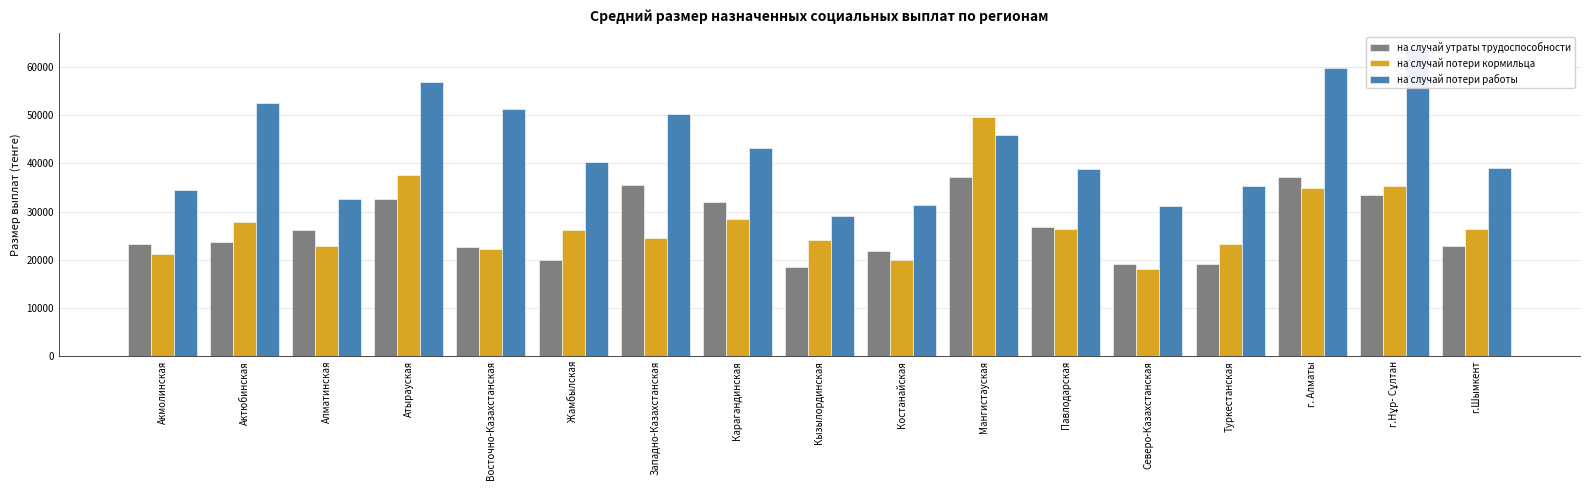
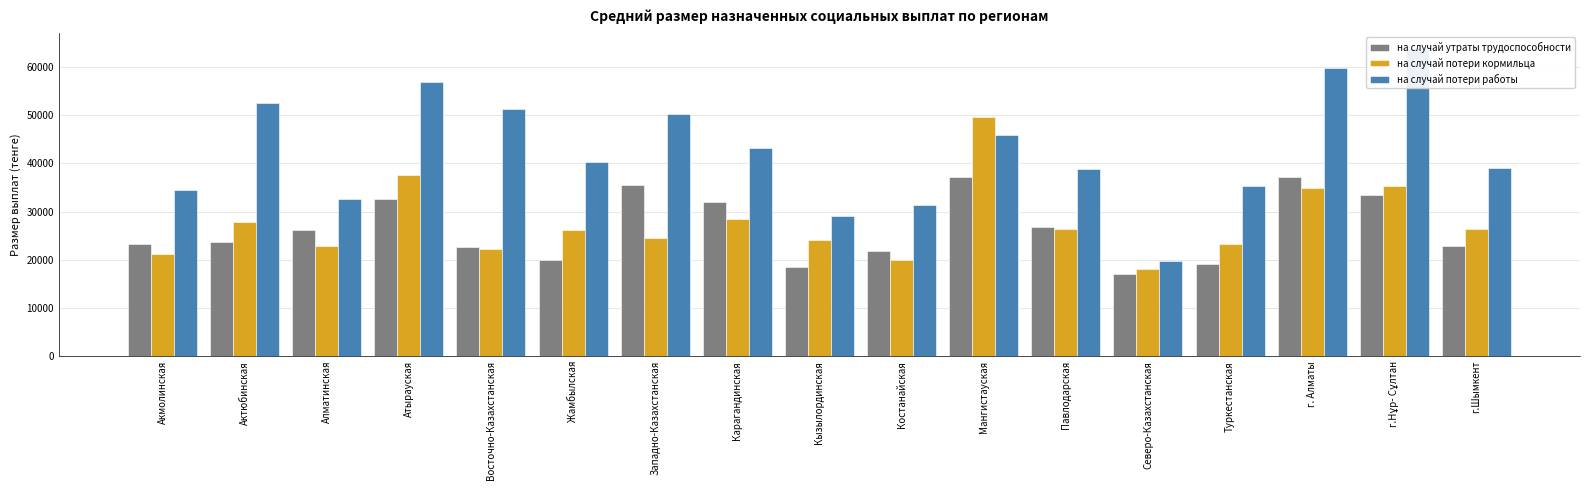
  {
    "на случай утраты трудоспособности": {
      "Акмолинская": 23000,
      "Актюбинская": 24000,
      "Алматинская": 26000,
      "Атырауская": 33000,
      "Восточно-Казахстанская": 23000,
      "Жамбылская": 20000,
      "Западно-Казахстанская": 36000,
      "Карагандинская": 32000,
      "Кызылординская": 19000,
      "Костанайская": 22000,
      "Мангистауская": 37000,
      "Павлодарская": 27000,
-     "Северо-Казахстанская": 19000,
+     "Северо-Казахстанская": 17000,
      "Туркестанская": 19000,
      "г. Алматы": 37000,
      "г.Нұр- Сұлтан": 33000,
      "г.Шымкент": 23000
    },
    "на случай потери кормильца": {
      "Акмолинская": 21000,
      "Актюбинская": 28000,
      "Алматинская": 23000,
      "Атырауская": 38000,
      "Восточно-Казахстанская": 22000,
      "Жамбылская": 26000,
      "Западно-Казахстанская": 24000,
      "Карагандинская": 29000,
      "Кызылординская": 24000,
      "Костанайская": 20000,
      "Мангистауская": 50000,
      "Павлодарская": 26000,
      "Северо-Казахстанская": 18000,
      "Туркестанская": 23000,
      "г. Алматы": 35000,
      "г.Нұр- Сұлтан": 35000,
      "г.Шымкент": 26000
    },
    "на случай потери работы": {
      "Акмолинская": 35000,
      "Актюбинская": 53000,
      "Алматинская": 33000,
      "Атырауская": 57000,
      "Восточно-Казахстанская": 51000,
      "Жамбылская": 40000,
      "Западно-Казахстанская": 50000,
      "Карагандинская": 43000,
      "Кызылординская": 29000,
      "Костанайская": 31000,
      "Мангистауская": 46000,
      "Павлодарская": 39000,
-     "Северо-Казахстанская": 31000,
+     "Северо-Казахстанская": 20000,
      "Туркестанская": 35000,
      "г. Алматы": 60000,
      "г.Шымкент": 39000
    }
  }
